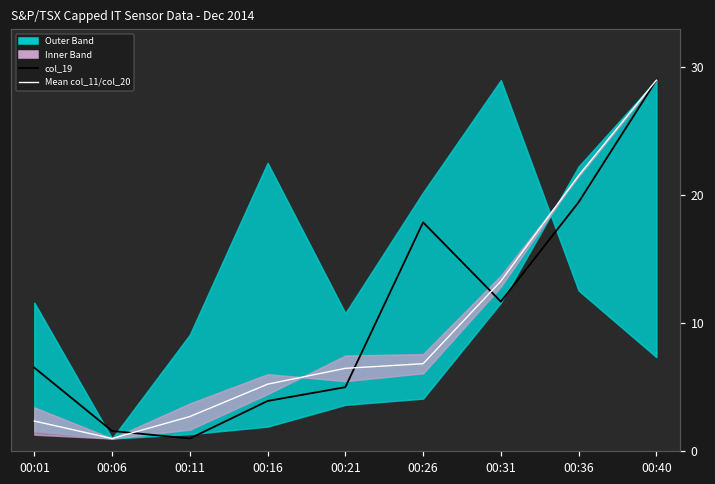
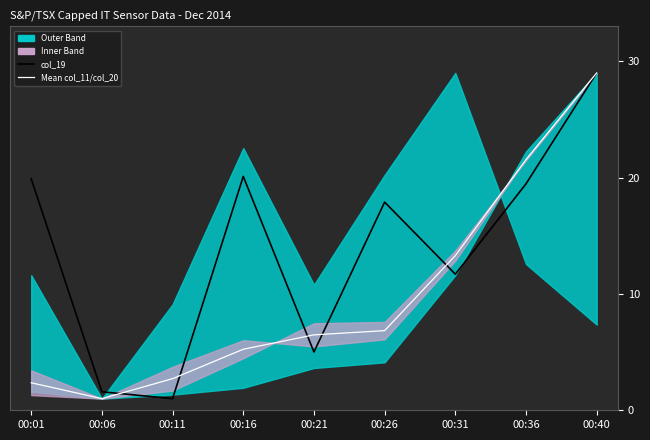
  {
    "col_19": {
-     "00:01": 6.5,
+     "00:01": 19.9,
      "00:06": 1.6,
      "00:11": 1.0,
-     "00:16": 3.9,
+     "00:16": 20.1,
      "00:21": 5.0,
      "00:26": 17.9,
      "00:31": 11.7,
      "00:36": 19.5
    }
  }
